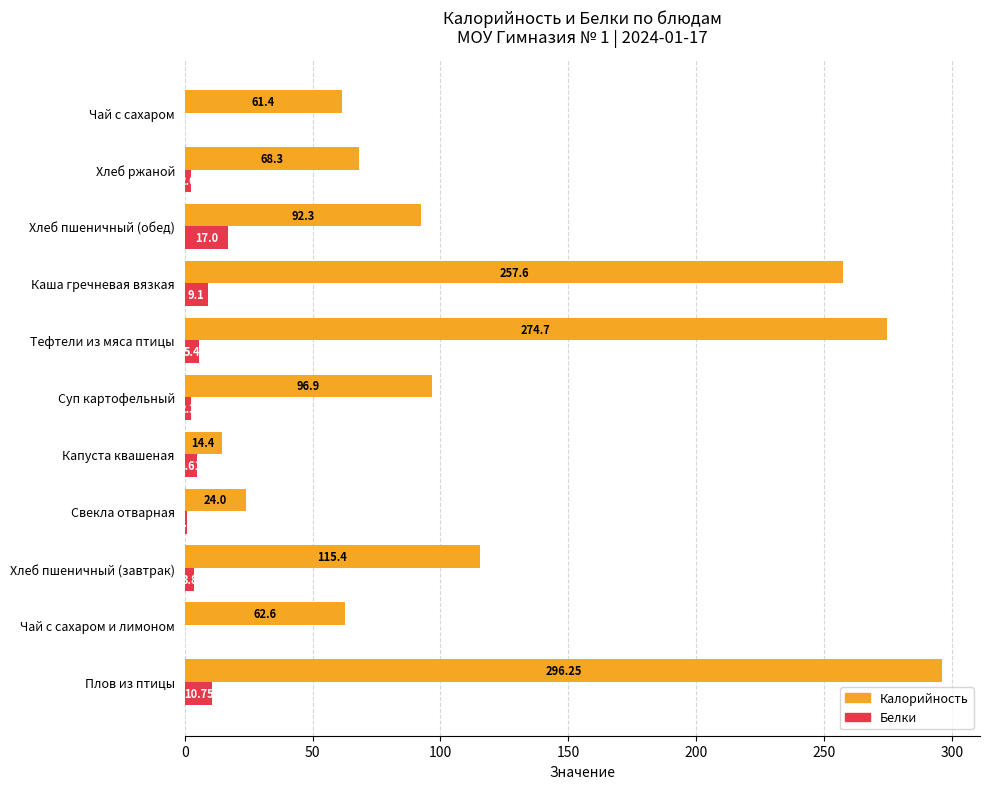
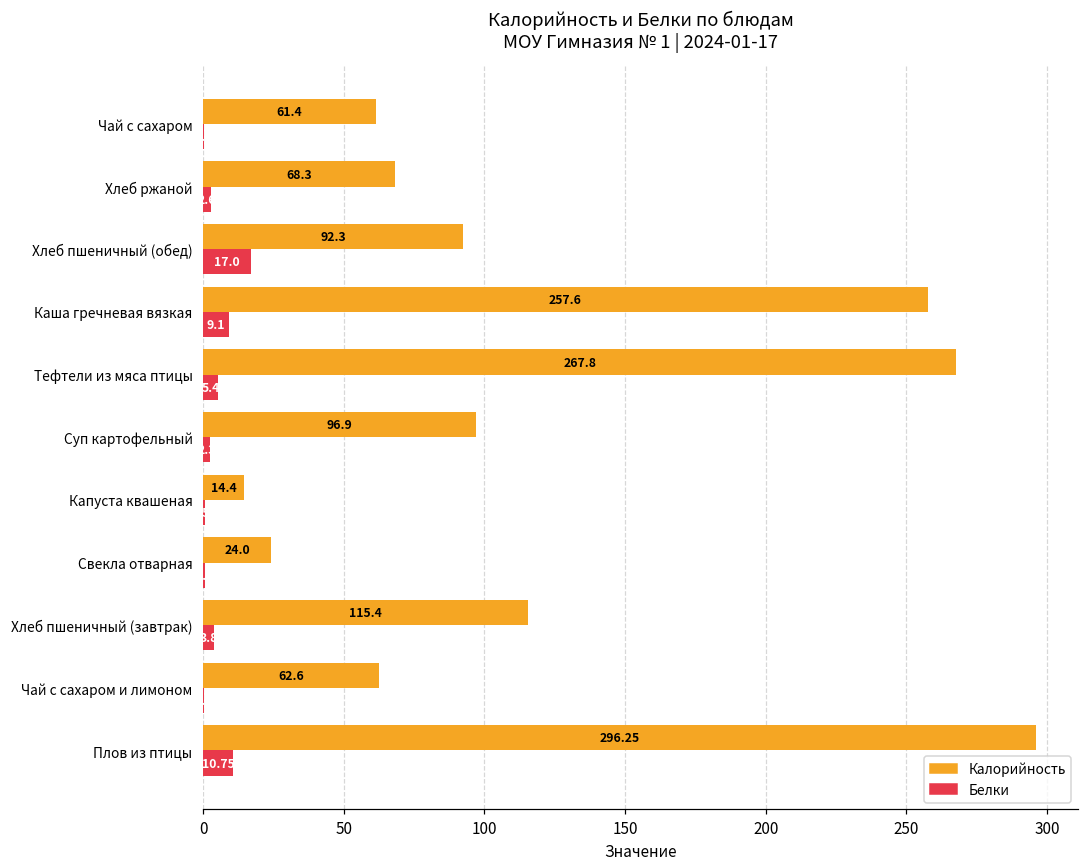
  {
    "Калорийность": {
      "Чай с сахаром": 61.4,
      "Хлеб ржаной": 68.3,
      "Хлеб пшеничный (обед)": 92.3,
      "Каша гречневая вязкая": 257.6,
-     "Тефтели из мяса птицы": 274.7,
+     "Тефтели из мяса птицы": 267.8,
      "Суп картофельный": 96.9,
      "Капуста квашеная": 14.4,
      "Свекла отварная": 24.0,
      "Хлеб пшеничный (завтрак)": 115.4,
      "Чай с сахаром и лимоном": 62.6,
      "Плов из птицы": 296.25
    },
    "Белки": {
      "Хлеб ржаной": 3,
      "Суп картофельный": 2,
-     "Капуста квашеная": 5,
+     "Капуста квашеная": 1,
      "Хлеб пшеничный (завтрак)": 4
    }
  }
